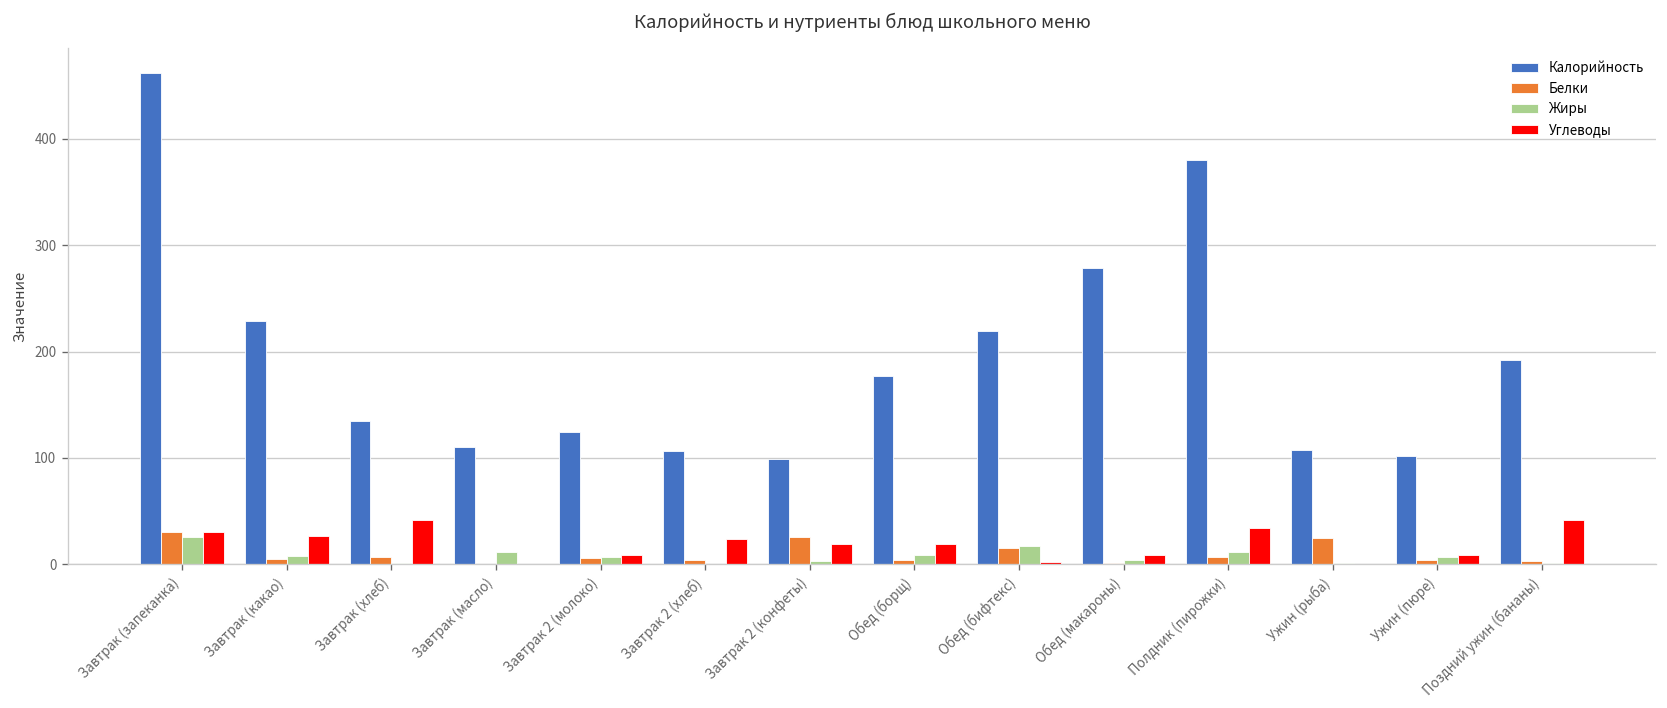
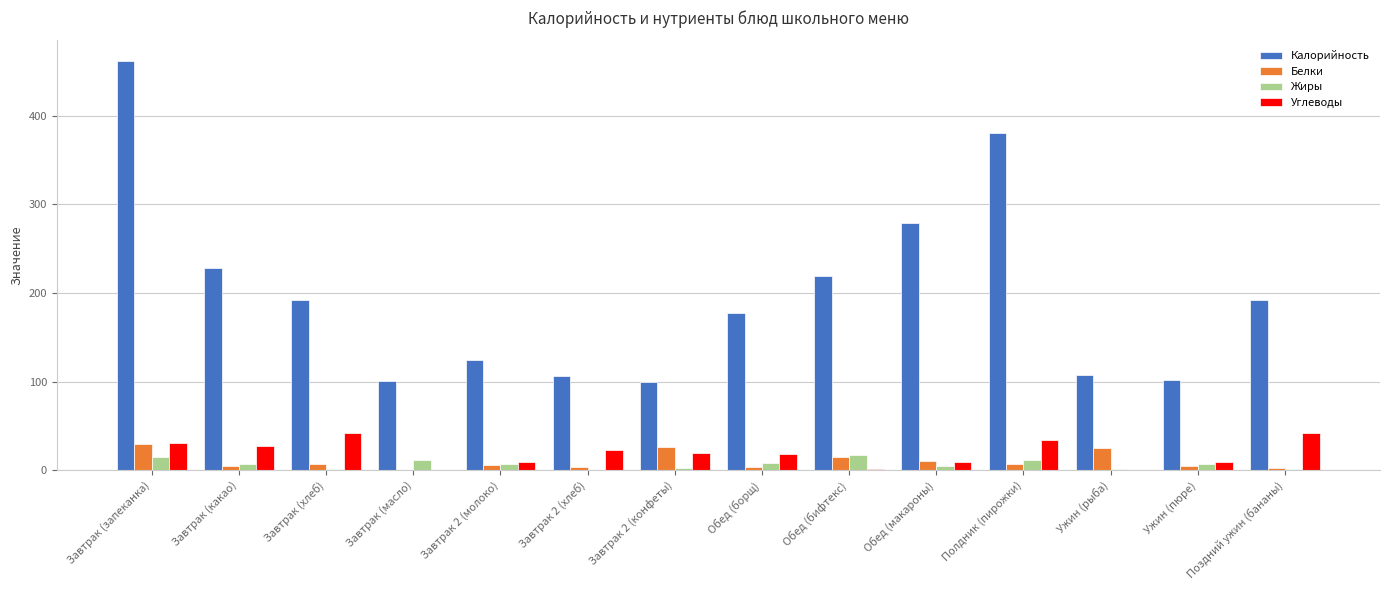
  {
    "Калорийность": {
      "Завтрак (запеканка)": 460,
      "Завтрак (какао)": 230,
-     "Завтрак (хлеб)": 130,
-     "Завтрак (масло)": 110,
+     "Завтрак (хлеб)": 190,
+     "Завтрак (масло)": 100,
      "Завтрак 2 (молоко)": 120,
      "Завтрак 2 (хлеб)": 110,
      "Завтрак 2 (конфеты)": 100,
      "Обед (борщ)": 180,
      "Обед (бифтекс)": 220,
      "Обед (макароны)": 280,
      "Полдник (пирожки)": 380,
      "Ужин (рыба)": 110,
      "Ужин (пюре)": 100,
      "Поздний ужин (бананы)": 190
    },
    "Белки": {
      "Завтрак (запеканка)": 30,
      "Завтрак (какао)": 0,
      "Завтрак (хлеб)": 10,
      "Завтрак 2 (молоко)": 10,
      "Завтрак 2 (хлеб)": 0,
      "Завтрак 2 (конфеты)": 30,
      "Обед (борщ)": 0,
      "Обед (бифтекс)": 20,
-     "Обед (макароны)": 0,
+     "Обед (макароны)": 10,
      "Полдник (пирожки)": 10,
      "Ужин (рыба)": 20,
      "Ужин (пюре)": 0,
      "Поздний ужин (бананы)": 0
    },
    "Жиры": {
-     "Завтрак (запеканка)": 30,
+     "Завтрак (запеканка)": 20,
      "Завтрак (какао)": 10,
      "Завтрак (масло)": 10,
      "Завтрак 2 (молоко)": 10,
      "Обед (борщ)": 10,
      "Обед (бифтекс)": 20,
      "Обед (макароны)": 0,
      "Полдник (пирожки)": 10,
      "Ужин (пюре)": 10
    },
    "Углеводы": {
      "Завтрак (запеканка)": 30,
      "Завтрак (какао)": 30,
      "Завтрак (хлеб)": 40,
      "Завтрак 2 (молоко)": 10,
      "Завтрак 2 (хлеб)": 20,
      "Завтрак 2 (конфеты)": 20,
      "Обед (борщ)": 20,
      "Обед (макароны)": 10,
      "Полдник (пирожки)": 30,
      "Ужин (пюре)": 10,
      "Поздний ужин (бананы)": 40
    }
  }
